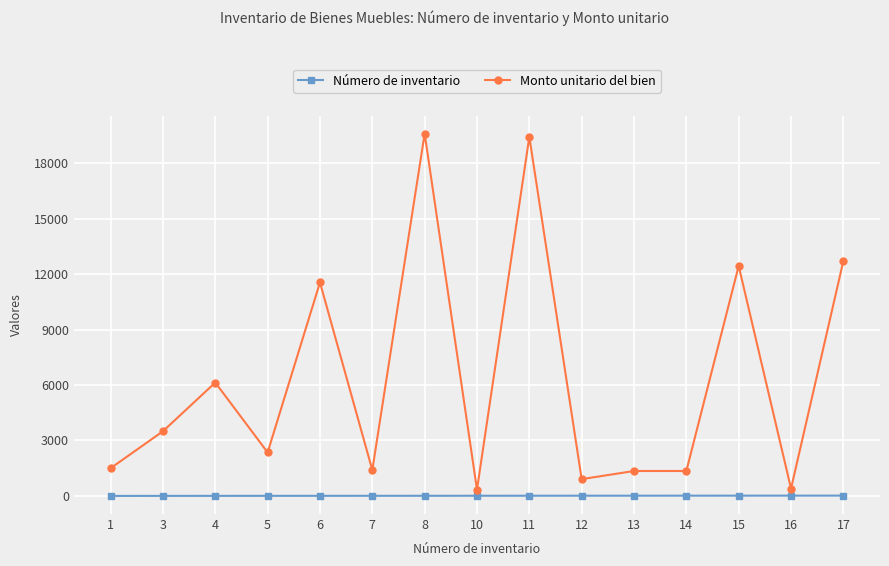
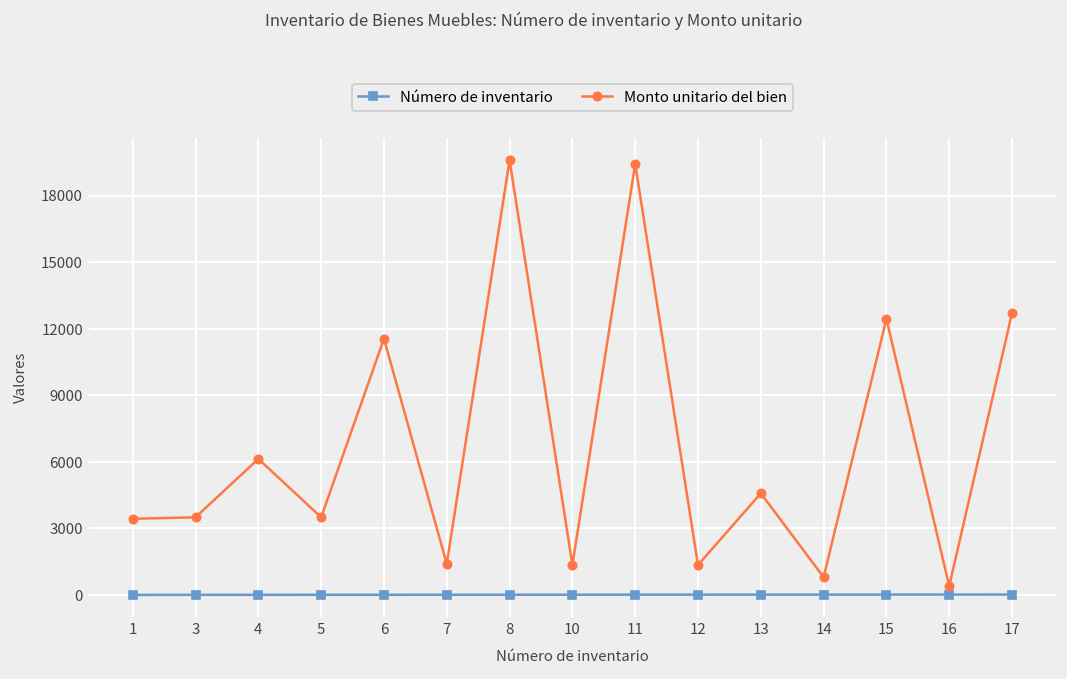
  {
    "Número de inventario": {
      "1": 0,
      "3": 0,
      "4": 0,
      "5": 0,
      "6": 0,
      "7": 0,
      "8": 0,
      "10": 0,
      "11": 0,
      "12": 0,
      "13": 0,
      "14": 0,
      "15": 0,
      "16": 0,
      "17": 0
    },
    "Monto unitario del bien": {
-     "1": 1500,
+     "1": 3400,
      "3": 3500,
      "4": 6100,
-     "5": 2400,
+     "5": 3500,
      "6": 11600,
      "7": 1400,
      "8": 19600,
-     "10": 300,
+     "10": 1300,
      "11": 19400,
-     "12": 900,
-     "13": 1300,
-     "14": 1300,
+     "12": 1300,
+     "13": 4600,
+     "14": 800,
      "15": 12400,
      "16": 400,
      "17": 12700
    }
  }
